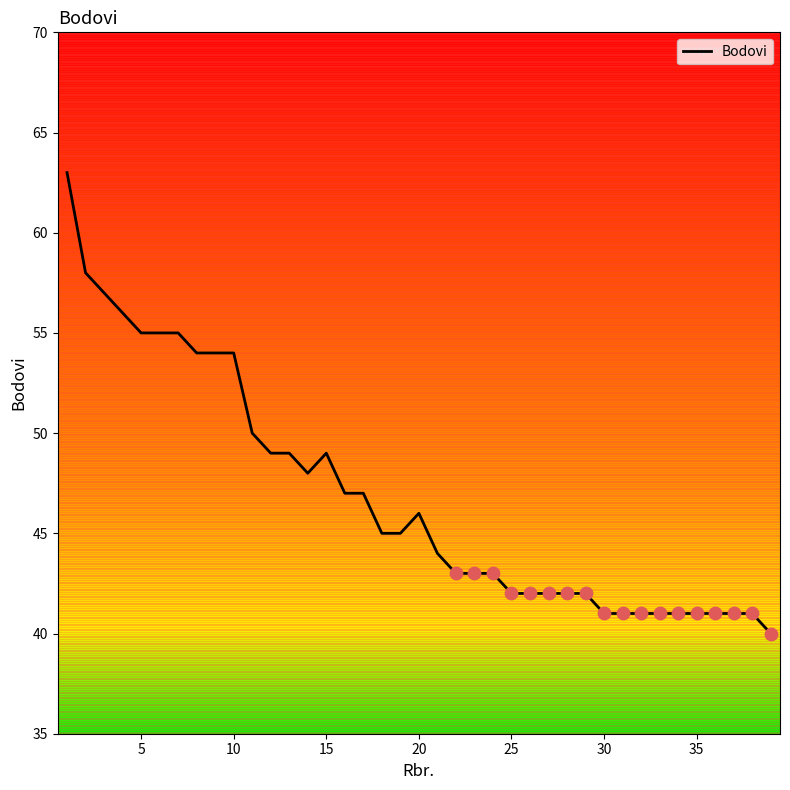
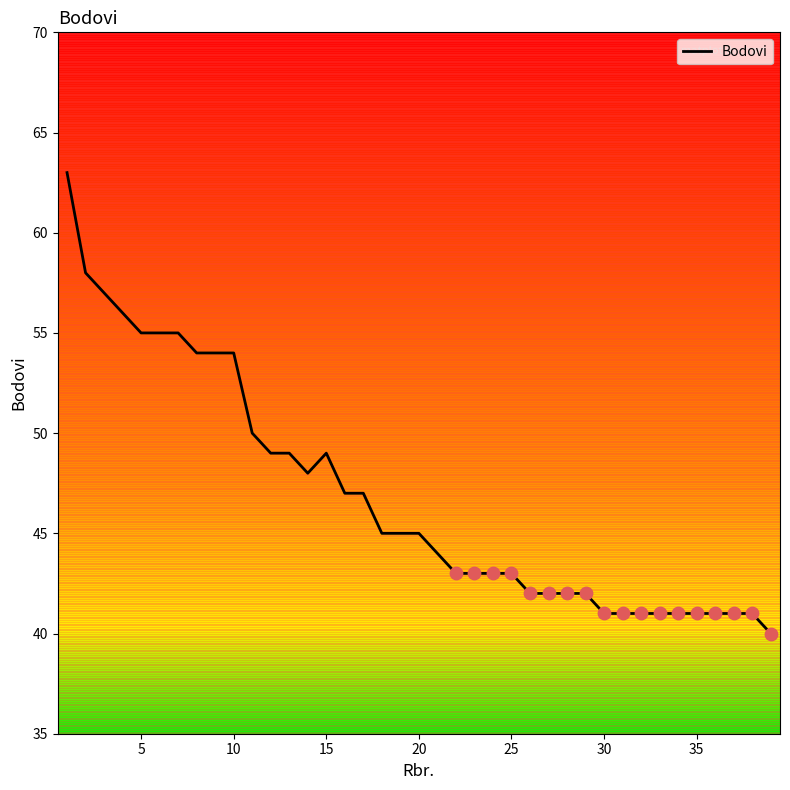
  {
    "Bodovi": {
      "5": 55,
      "10": 54,
      "15": 49,
-     "20": 46,
-     "25": 42
+     "20": 45,
+     "25": 43
    }
  }
